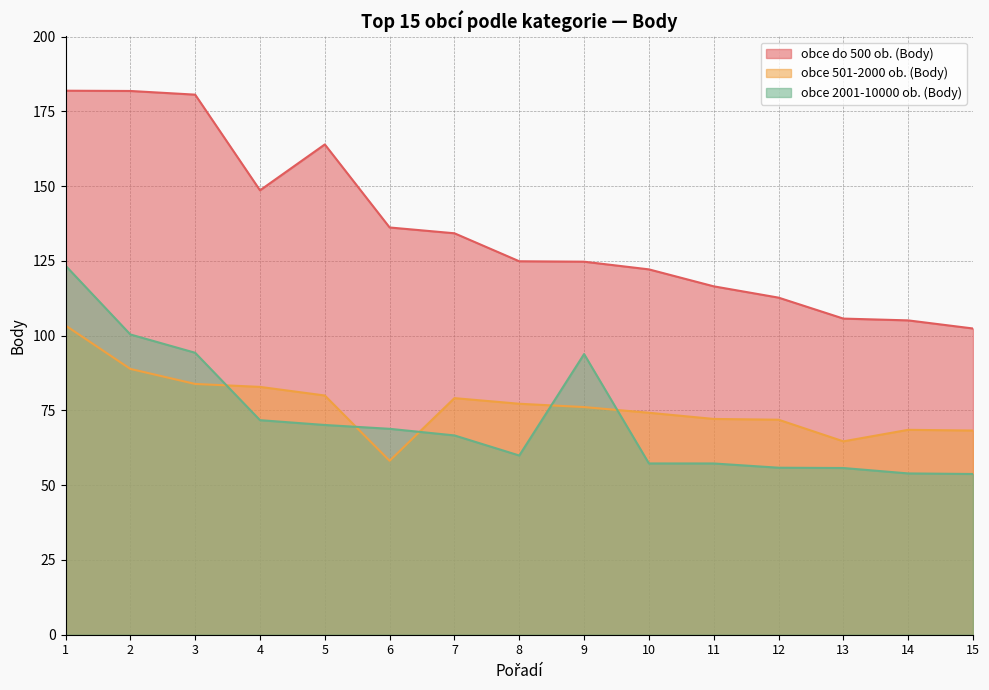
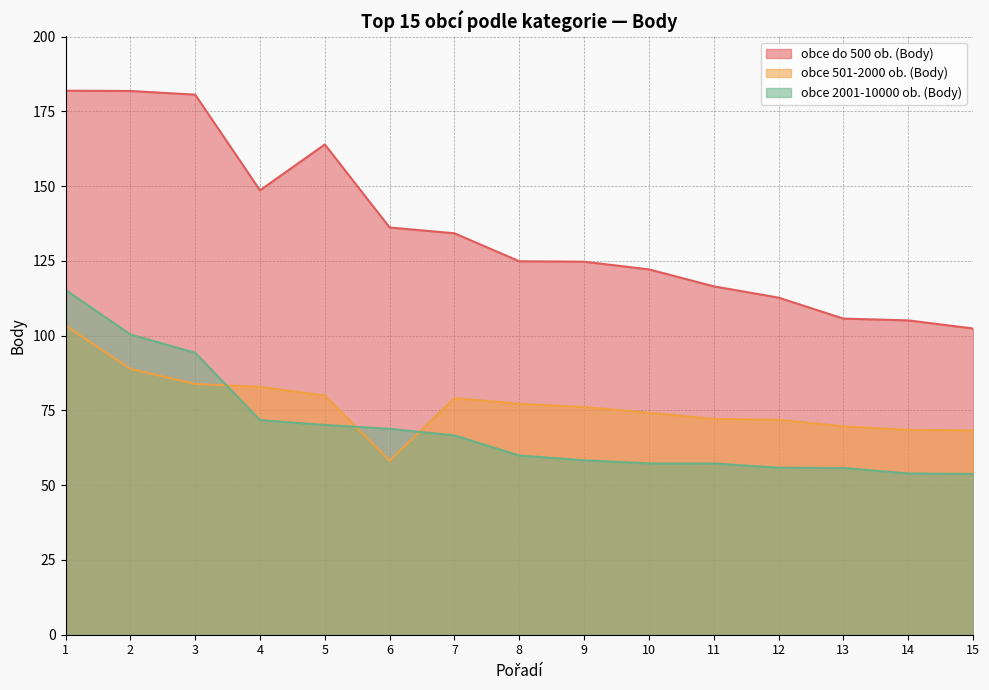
  {
    "obce do 500 ob. (Body)": {
      "1": 182,
      "2": 182,
      "3": 181,
      "4": 149,
      "5": 164,
      "6": 136,
      "7": 134,
      "8": 125,
      "9": 125,
      "10": 122,
      "11": 117,
      "12": 113,
      "13": 106,
      "14": 105,
      "15": 102
    },
    "obce 501-2000 ob. (Body)": {
      "1": 103,
      "2": 89,
      "3": 84,
      "4": 83,
      "5": 80,
      "6": 58,
      "7": 79,
      "8": 77,
      "9": 76,
      "10": 74,
      "11": 72,
      "12": 72,
-     "13": 65,
+     "13": 70,
      "14": 69,
      "15": 68
    },
    "obce 2001-10000 ob. (Body)": {
-     "1": 123,
+     "1": 115,
      "2": 100,
      "3": 94,
      "4": 72,
      "5": 70,
      "6": 69,
      "7": 67,
      "8": 60,
-     "9": 94,
+     "9": 58,
      "10": 57,
      "11": 57,
      "12": 56,
      "13": 56,
      "14": 54,
      "15": 54
    }
  }
